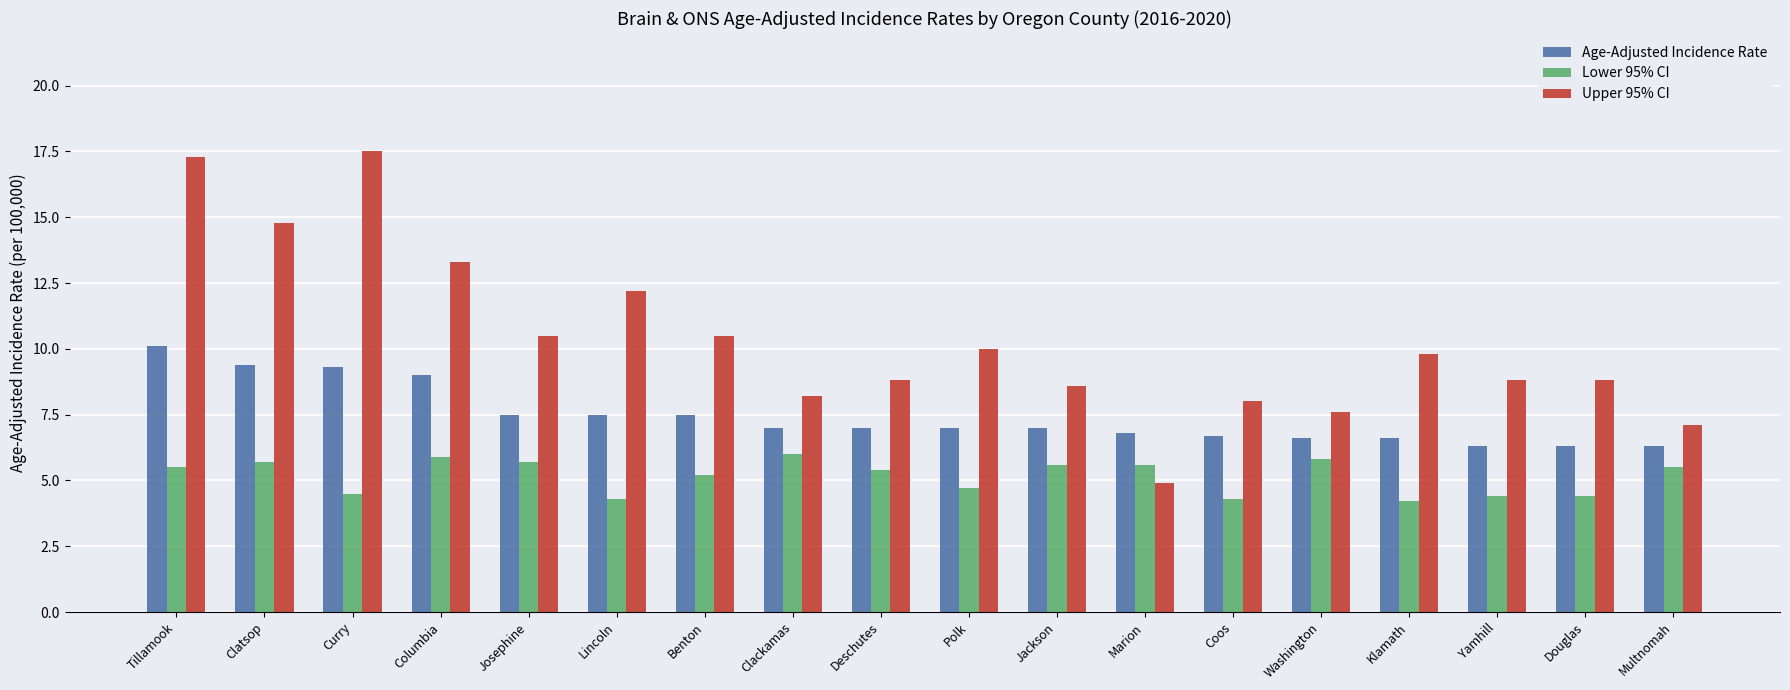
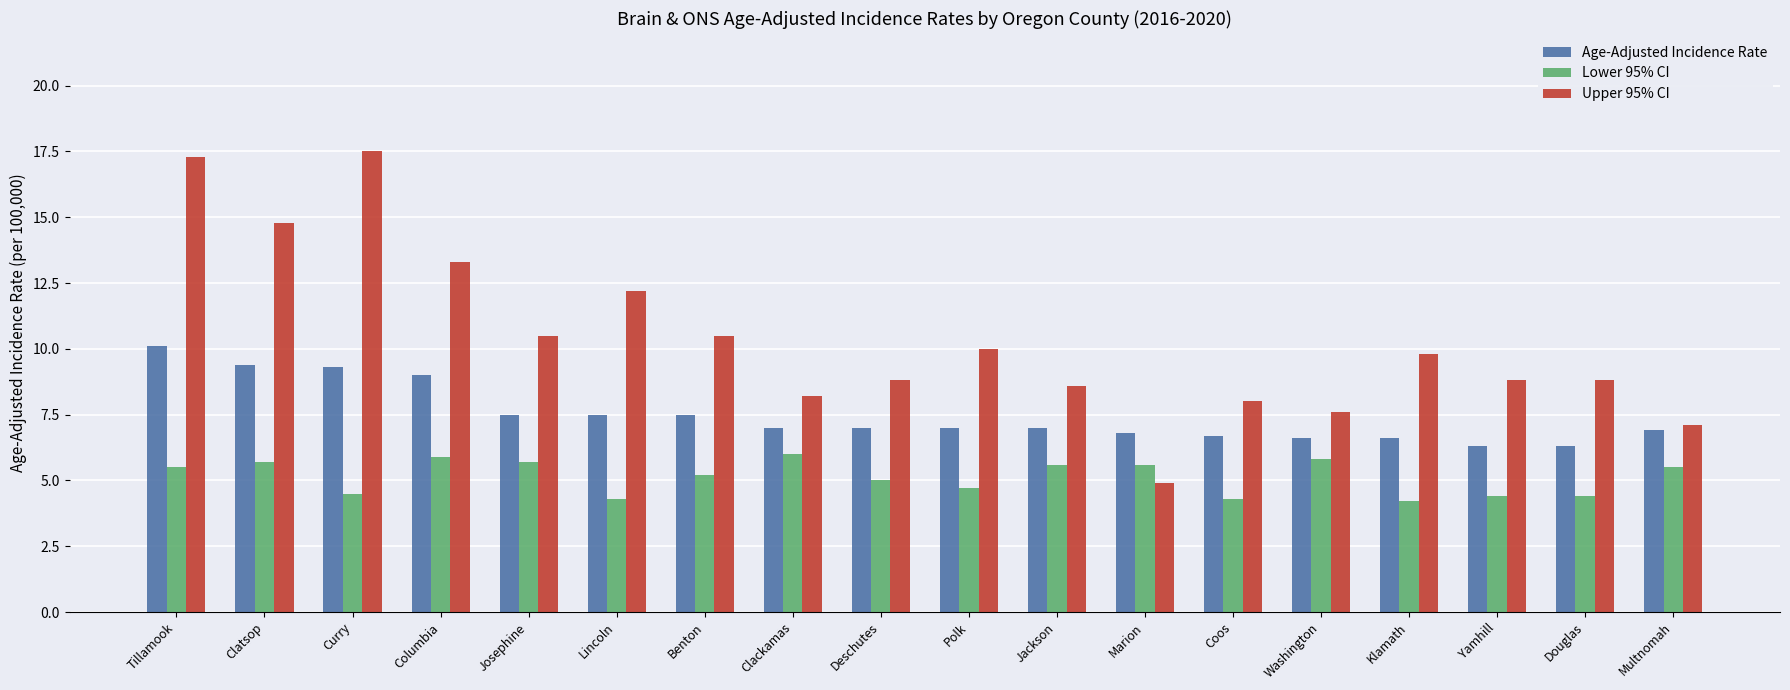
  {
    "Age-Adjusted Incidence Rate": {
      "Tillamook": 10.1,
      "Clatsop": 9.4,
      "Curry": 9.3,
      "Columbia": 9.0,
      "Josephine": 7.5,
      "Lincoln": 7.5,
      "Benton": 7.5,
      "Clackamas": 7.0,
      "Deschutes": 7.0,
      "Polk": 7.0,
      "Jackson": 7.0,
      "Marion": 6.8,
      "Coos": 6.7,
      "Washington": 6.6,
      "Klamath": 6.6,
      "Yamhill": 6.3,
      "Douglas": 6.3,
-     "Multnomah": 6.3
+     "Multnomah": 6.9
    },
    "Lower 95% CI": {
      "Tillamook": 5.5,
      "Clatsop": 5.7,
      "Curry": 4.5,
      "Columbia": 5.9,
      "Josephine": 5.7,
      "Lincoln": 4.3,
      "Benton": 5.2,
      "Clackamas": 6.0,
-     "Deschutes": 5.4,
+     "Deschutes": 5.0,
      "Polk": 4.7,
      "Jackson": 5.6,
      "Marion": 5.6,
      "Coos": 4.3,
      "Washington": 5.8,
      "Klamath": 4.2,
      "Yamhill": 4.4,
      "Douglas": 4.4,
      "Multnomah": 5.5
    },
    "Upper 95% CI": {
      "Tillamook": 17.3,
      "Clatsop": 14.8,
      "Curry": 17.5,
      "Columbia": 13.3,
      "Josephine": 10.5,
      "Lincoln": 12.2,
      "Benton": 10.5,
      "Clackamas": 8.2,
      "Deschutes": 8.8,
      "Polk": 10.0,
      "Jackson": 8.6,
      "Marion": 4.9,
      "Coos": 8.0,
      "Washington": 7.6,
      "Klamath": 9.8,
      "Yamhill": 8.8,
      "Douglas": 8.8,
      "Multnomah": 7.1
    }
  }
